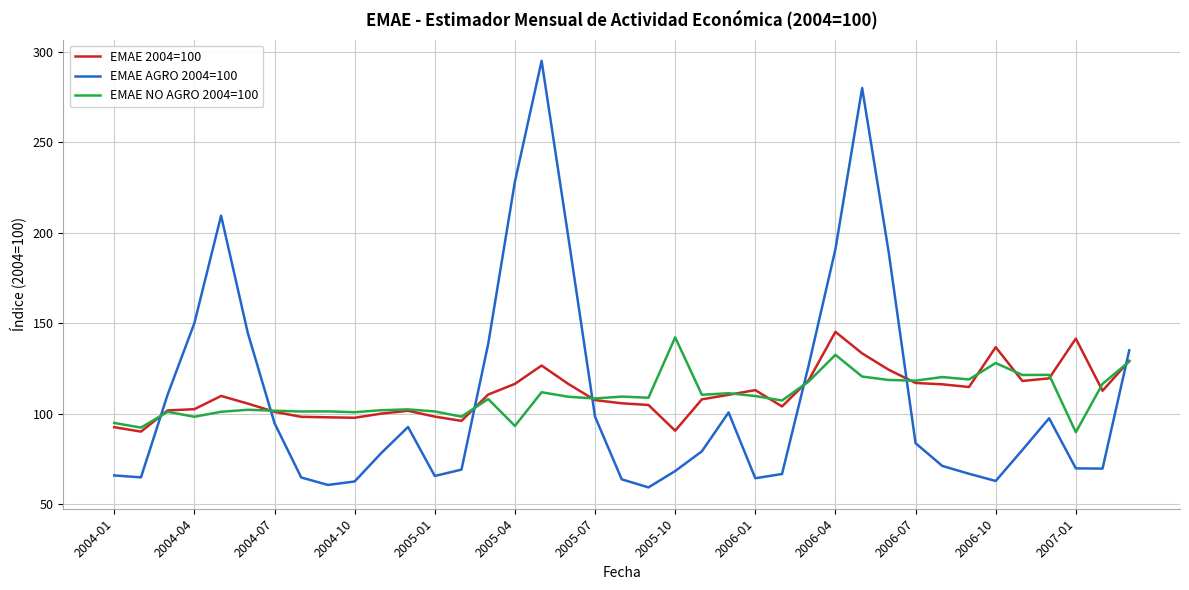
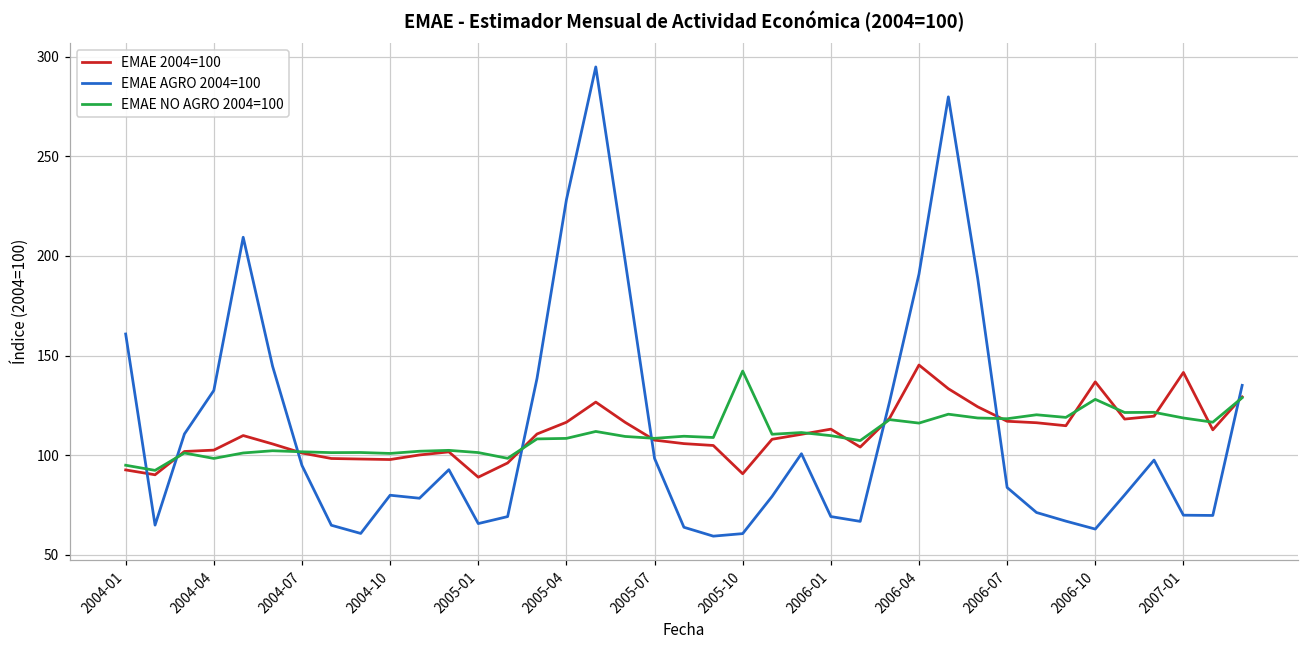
  {
    "EMAE 2004=100": {
      "2004-01": 93,
      "2004-04": 103,
      "2004-10": 98,
-     "2005-01": 98,
+     "2005-01": 89,
      "2005-04": 117,
      "2005-10": 91,
      "2006-01": 113,
      "2006-04": 145,
      "2006-10": 137,
      "2007-01": 142
    },
    "EMAE AGRO 2004=100": {
-     "2004-01": 66,
-     "2004-04": 150,
+     "2004-01": 161,
+     "2004-04": 132,
      "2004-07": 95,
-     "2004-10": 63,
+     "2004-10": 80,
      "2005-01": 66,
      "2005-04": 228,
      "2005-07": 98,
-     "2005-10": 68,
-     "2006-01": 64,
+     "2005-10": 61,
+     "2006-01": 69,
      "2006-04": 191,
      "2006-07": 84,
      "2006-10": 63,
      "2007-01": 70
    },
    "EMAE NO AGRO 2004=100": {
      "2004-01": 95,
      "2004-04": 98,
      "2004-10": 101,
      "2005-01": 101,
-     "2005-04": 93,
+     "2005-04": 108,
      "2005-10": 142,
      "2006-01": 110,
-     "2006-04": 133,
+     "2006-04": 116,
      "2006-10": 128,
-     "2007-01": 90
+     "2007-01": 119
    }
  }
